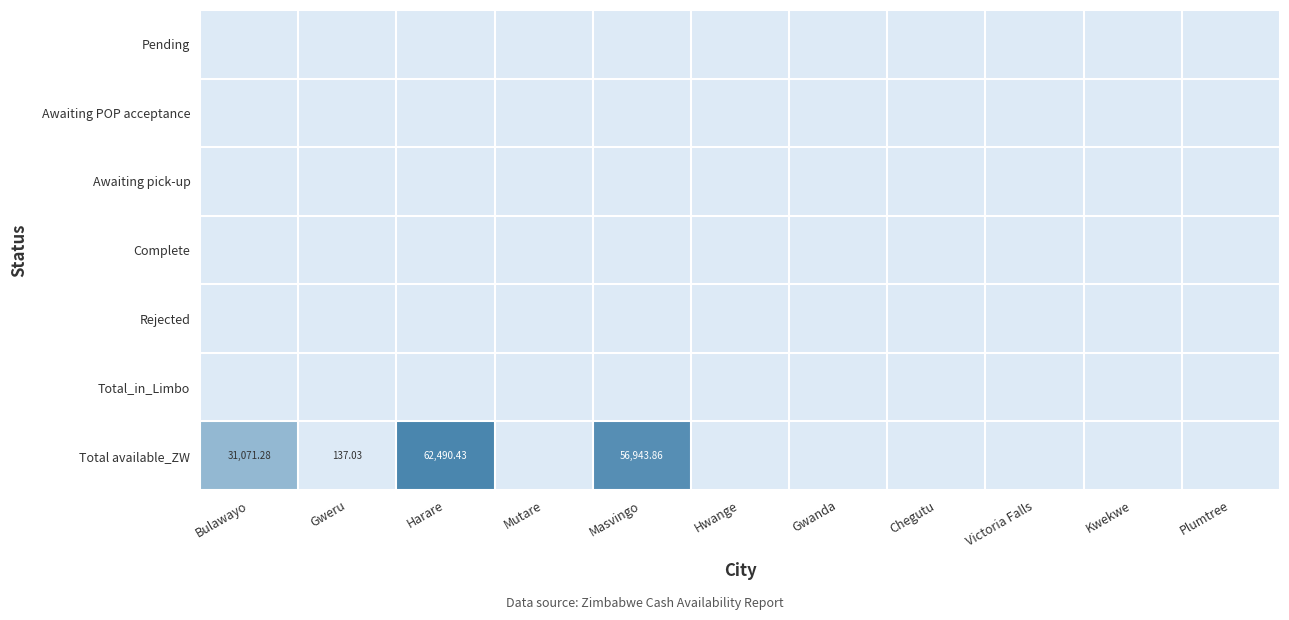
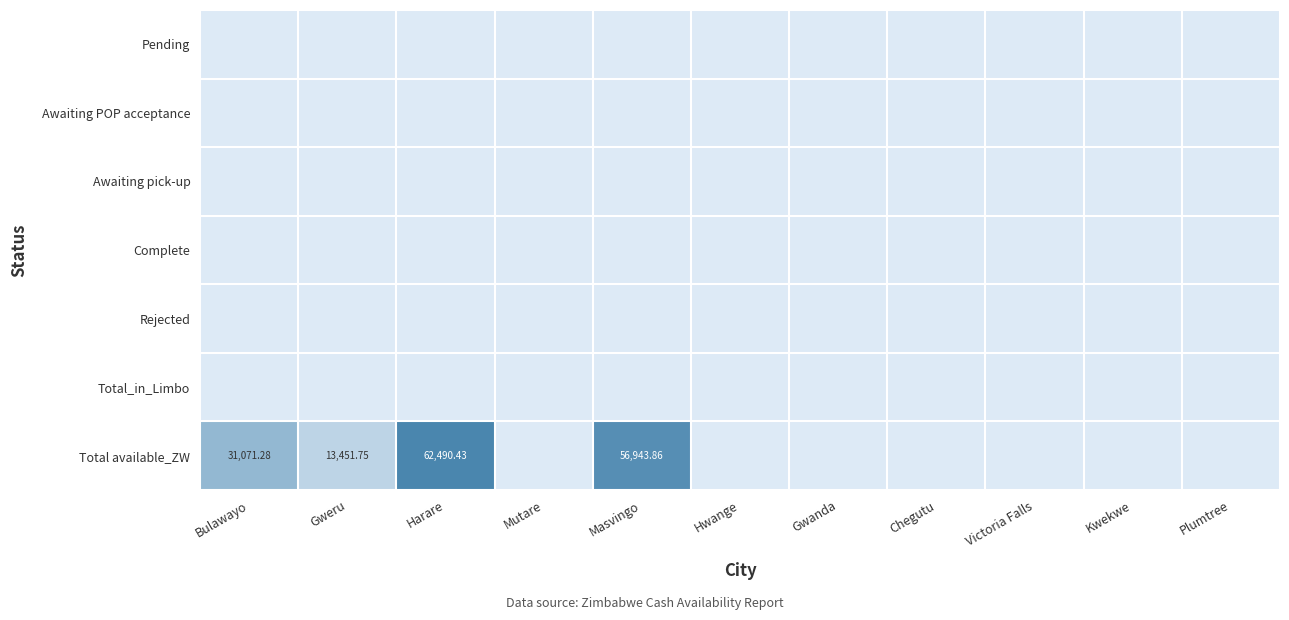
  {
    "Total available_ZW": {
      "Bulawayo": "31,071.28",
-     "Gweru": "137.03",
+     "Gweru": "13,451.75",
      "Harare": "62,490.43",
      "Masvingo": "56,943.86"
    }
  }
